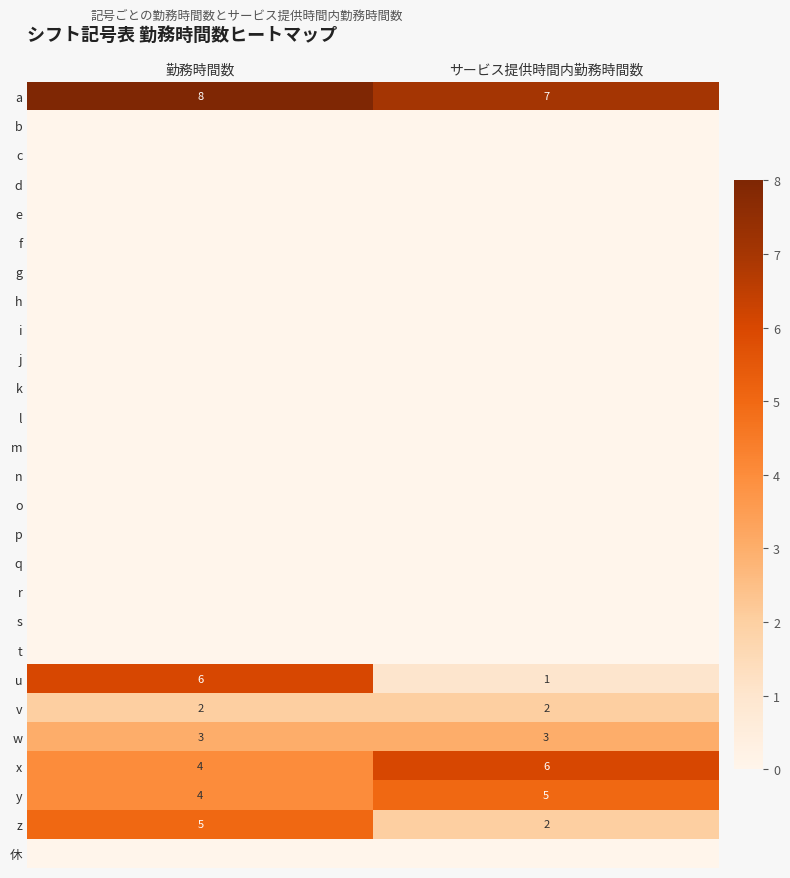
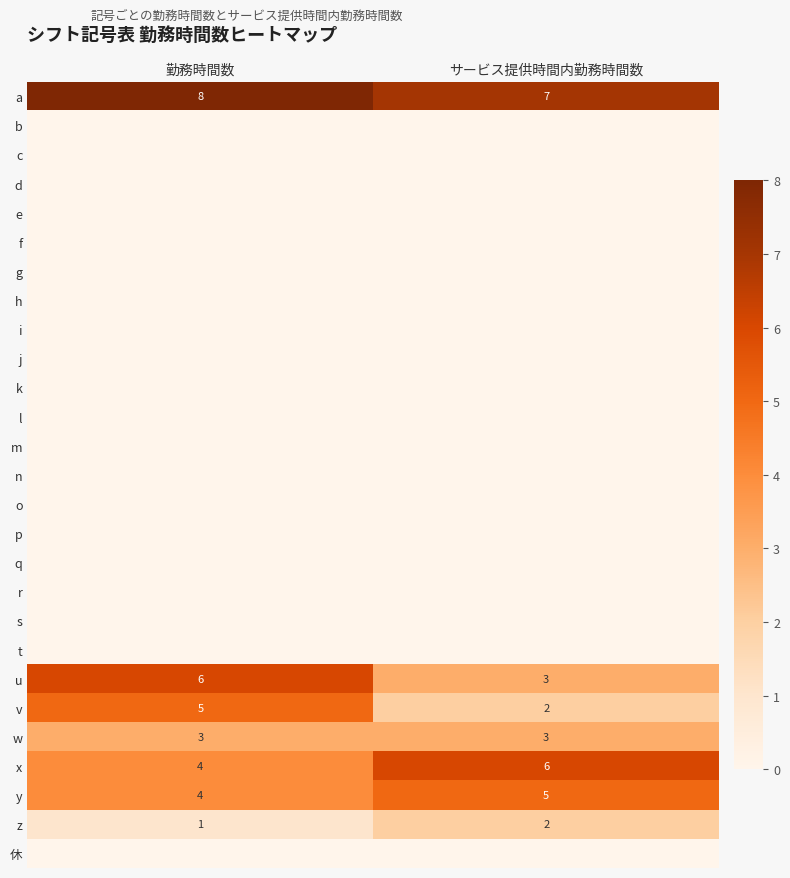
  {
    "a": {
      "勤務時間数": 8,
      "サービス提供時間内勤務時間数": 7
    },
    "u": {
      "勤務時間数": 6,
-     "サービス提供時間内勤務時間数": 1
+     "サービス提供時間内勤務時間数": 3
    },
    "v": {
-     "勤務時間数": 2,
+     "勤務時間数": 5,
      "サービス提供時間内勤務時間数": 2
    },
    "w": {
      "勤務時間数": 3,
      "サービス提供時間内勤務時間数": 3
    },
    "x": {
      "勤務時間数": 4,
      "サービス提供時間内勤務時間数": 6
    },
    "y": {
      "勤務時間数": 4,
      "サービス提供時間内勤務時間数": 5
    },
    "z": {
-     "勤務時間数": 5,
+     "勤務時間数": 1,
      "サービス提供時間内勤務時間数": 2
    }
  }
